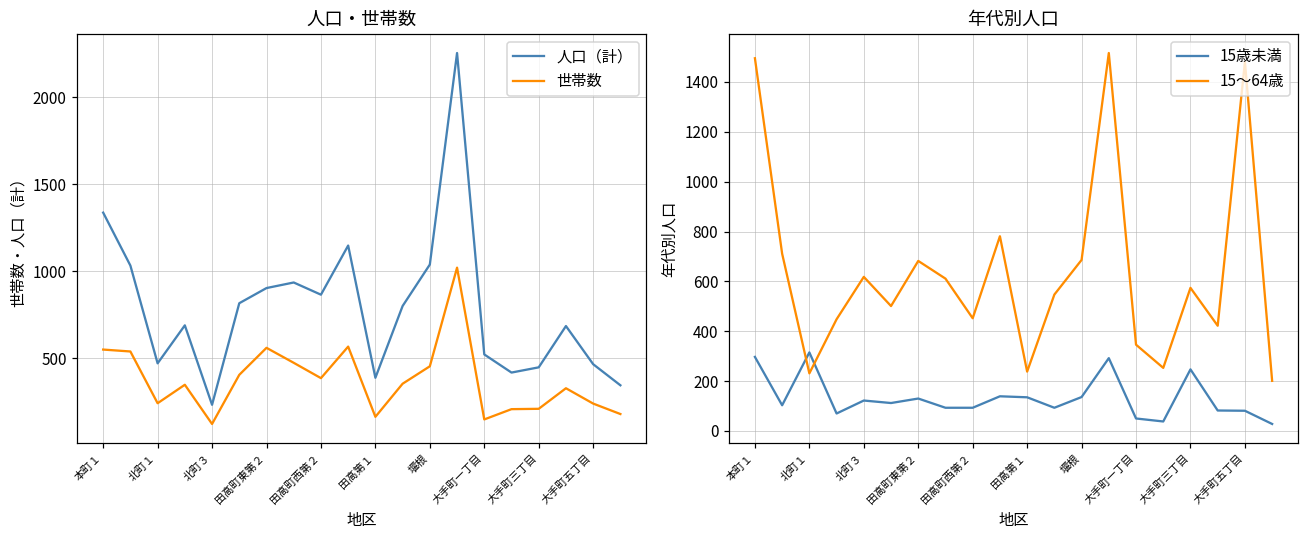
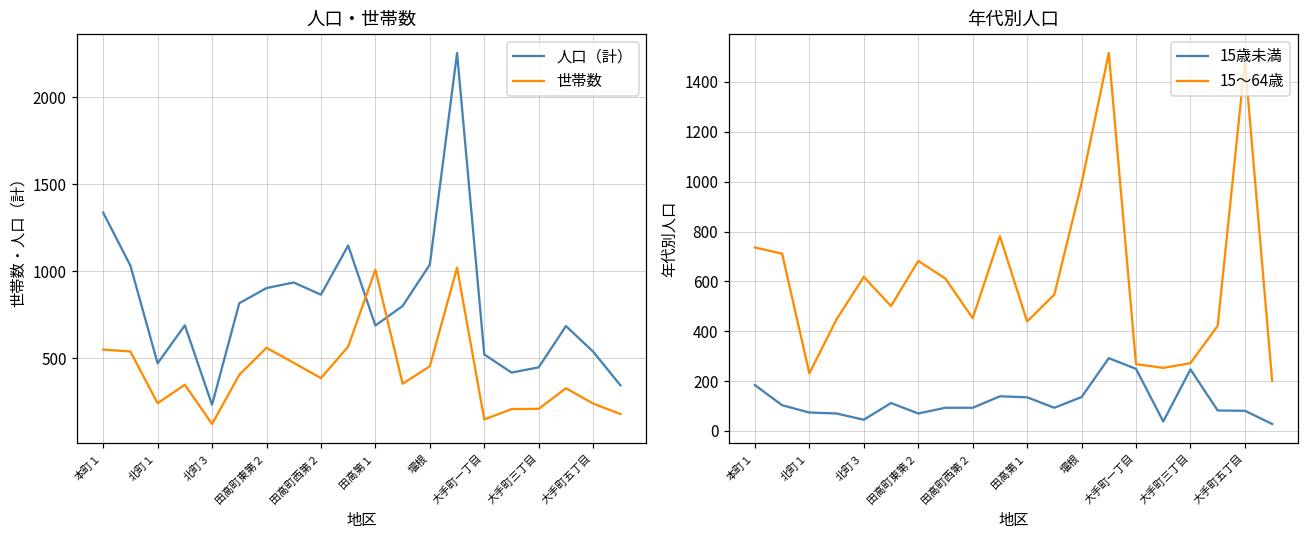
  {
    "人口・世帯数": {
      "人口（計）": {
        "本町１": 1340,
        "北町１": 470,
        "北町３": 230,
        "田高町東第２": 900,
        "田高町西第２": 870,
-       "田高第１": 390,
+       "田高第１": 690,
        "堰根": 1040,
        "大手町一丁目": 520,
        "大手町三丁目": 450,
-       "大手町五丁目": 470
+       "大手町五丁目": 540
      },
      "世帯数": {
        "本町１": 550,
        "北町１": 240,
        "北町３": 120,
        "田高町東第２": 560,
        "田高町西第２": 390,
-       "田高第１": 170,
+       "田高第１": 1010,
        "堰根": 460,
        "大手町一丁目": 150,
        "大手町三丁目": 210,
        "大手町五丁目": 240
      }
    },
    "年代別人口": {
      "15歳未満": {
-       "本町１": 300,
-       "北町１": 320,
-       "北町３": 120,
-       "田高町東第２": 130,
+       "本町１": 180,
+       "北町１": 70,
+       "北町３": 50,
+       "田高町東第２": 70,
        "田高町西第２": 90,
        "田高第１": 140,
        "堰根": 140,
-       "大手町一丁目": 50,
+       "大手町一丁目": 250,
        "大手町三丁目": 250,
        "大手町五丁目": 80
      },
      "15～64歳": {
-       "本町１": 1500,
+       "本町１": 740,
        "北町１": 230,
        "北町３": 620,
        "田高町東第２": 680,
        "田高町西第２": 450,
-       "田高第１": 240,
-       "堰根": 690,
-       "大手町一丁目": 350,
-       "大手町三丁目": 570
+       "田高第１": 440,
+       "堰根": 990,
+       "大手町一丁目": 270,
+       "大手町三丁目": 270
      }
    }
  }
